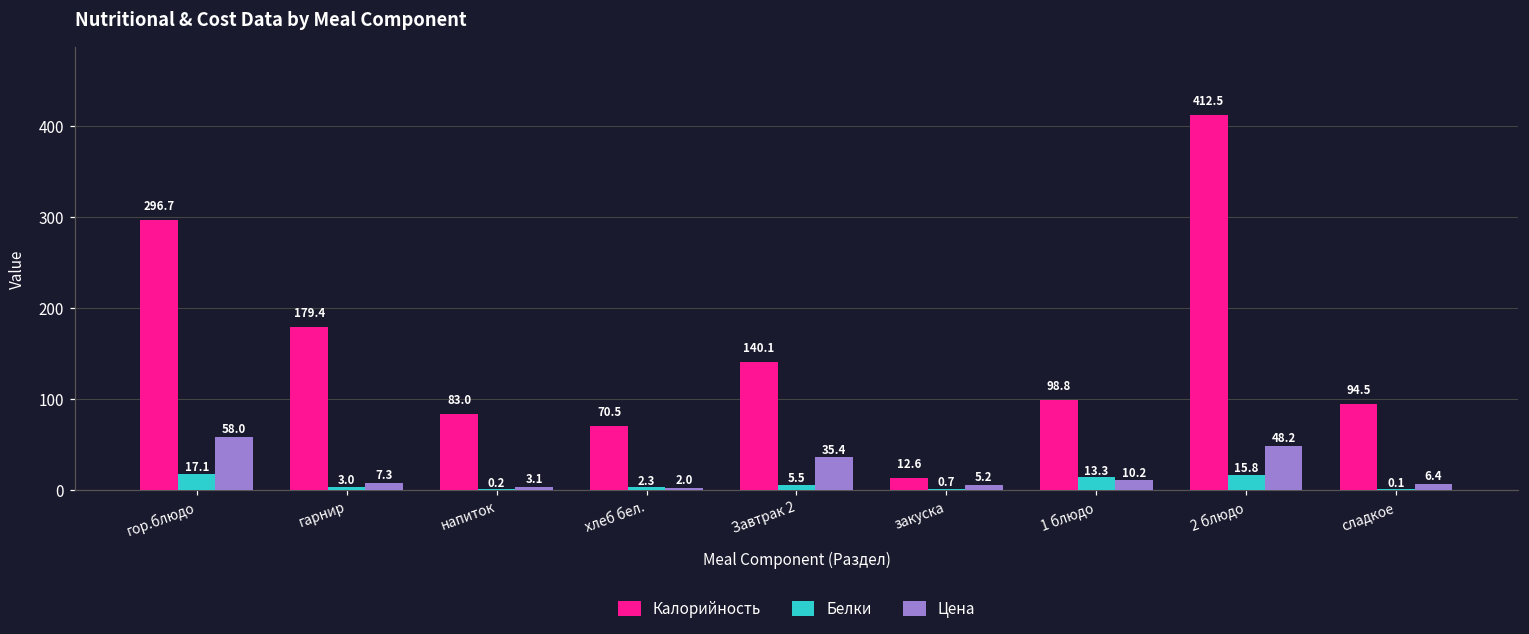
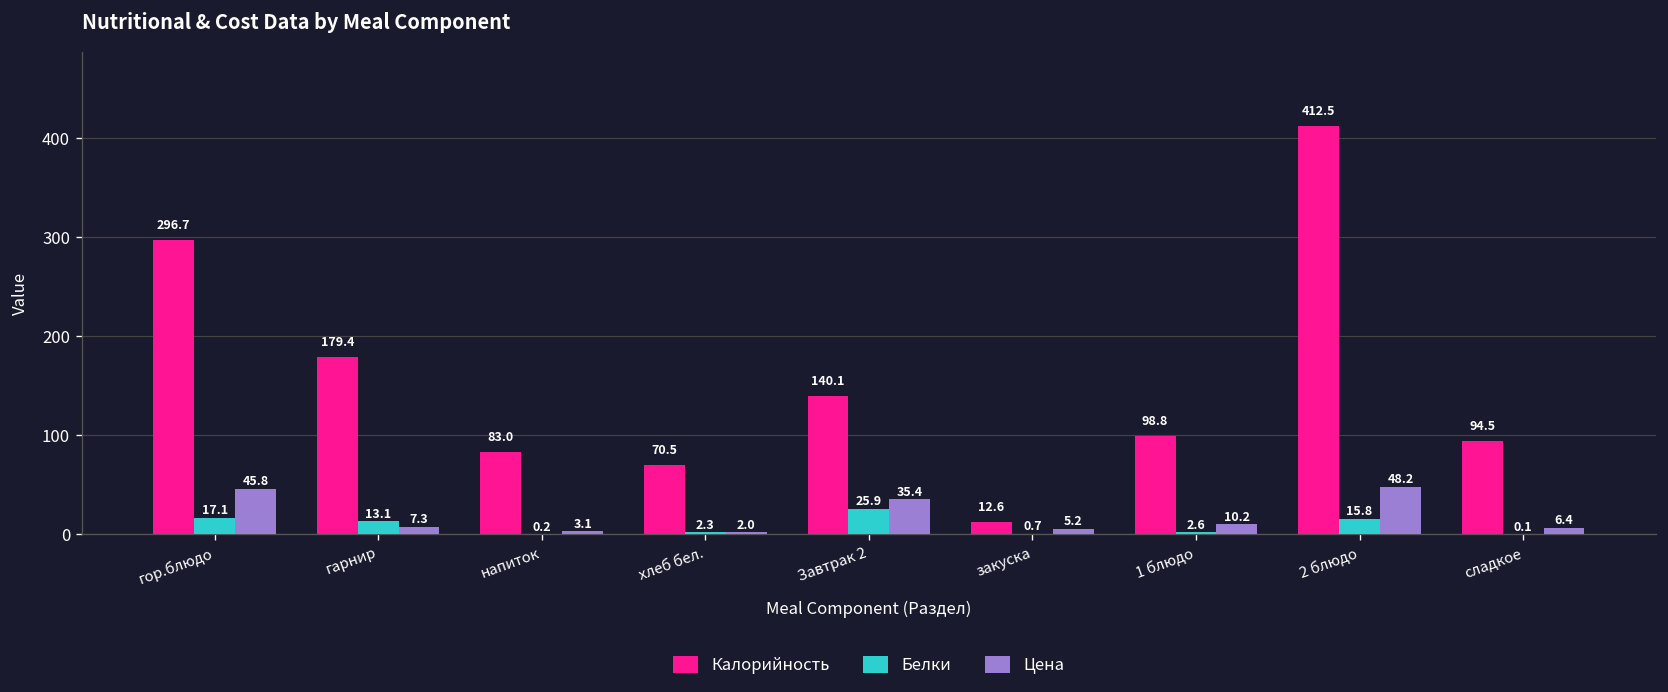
  {
    "Калорийность": {
      "гор.блюдо": 296.7,
      "гарнир": 179.4,
      "напиток": 83.0,
      "хлеб бел.": 70.5,
      "Завтрак 2": 140.1,
      "закуска": 12.6,
      "1 блюдо": 98.8,
      "2 блюдо": 412.5,
      "сладкое": 94.5
    },
    "Белки": {
      "гор.блюдо": 17.1,
-     "гарнир": 3.0,
+     "гарнир": 13.1,
      "напиток": 0.2,
      "хлеб бел.": 2.3,
-     "Завтрак 2": 5.5,
+     "Завтрак 2": 25.9,
      "закуска": 0.7,
-     "1 блюдо": 13.3,
+     "1 блюдо": 2.6,
      "2 блюдо": 15.8,
      "сладкое": 0.1
    },
    "Цена": {
-     "гор.блюдо": 58.0,
+     "гор.блюдо": 45.8,
      "гарнир": 7.3,
      "напиток": 3.1,
      "хлеб бел.": 2.0,
      "Завтрак 2": 35.4,
      "закуска": 5.2,
      "1 блюдо": 10.2,
      "2 блюдо": 48.2,
      "сладкое": 6.4
    }
  }
